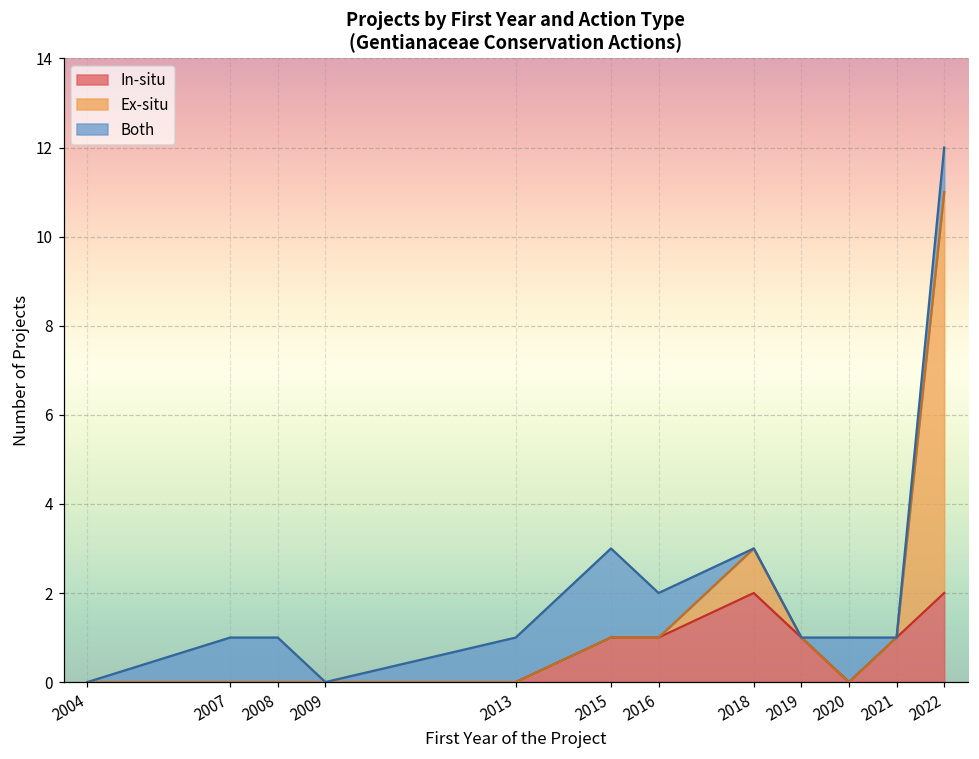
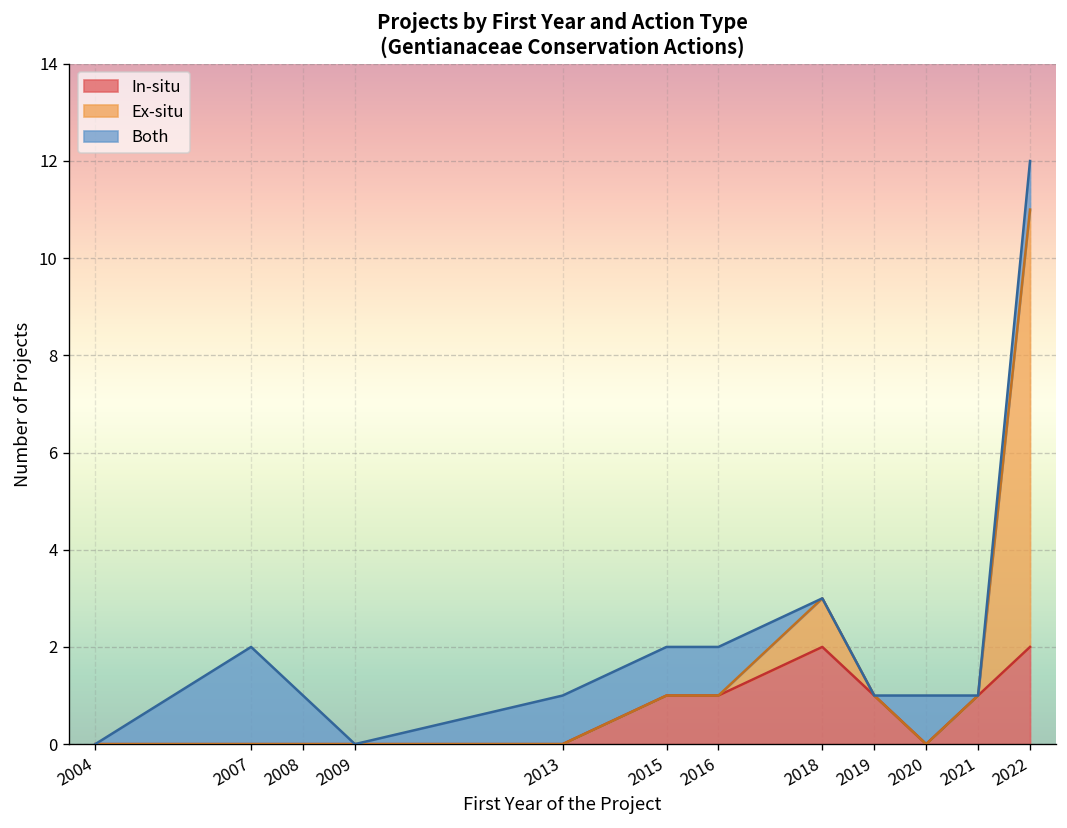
  {
    "In-situ": {
      "2018": 2,
      "2022": 2
    },
    "Ex-situ": {
      "2022": 9
    },
    "Both": {
-     "2007": 1,
+     "2007": 2,
      "2008": 1,
      "2013": 1,
-     "2015": 2,
+     "2015": 1,
      "2016": 1,
      "2020": 1,
      "2022": 1
    }
  }
